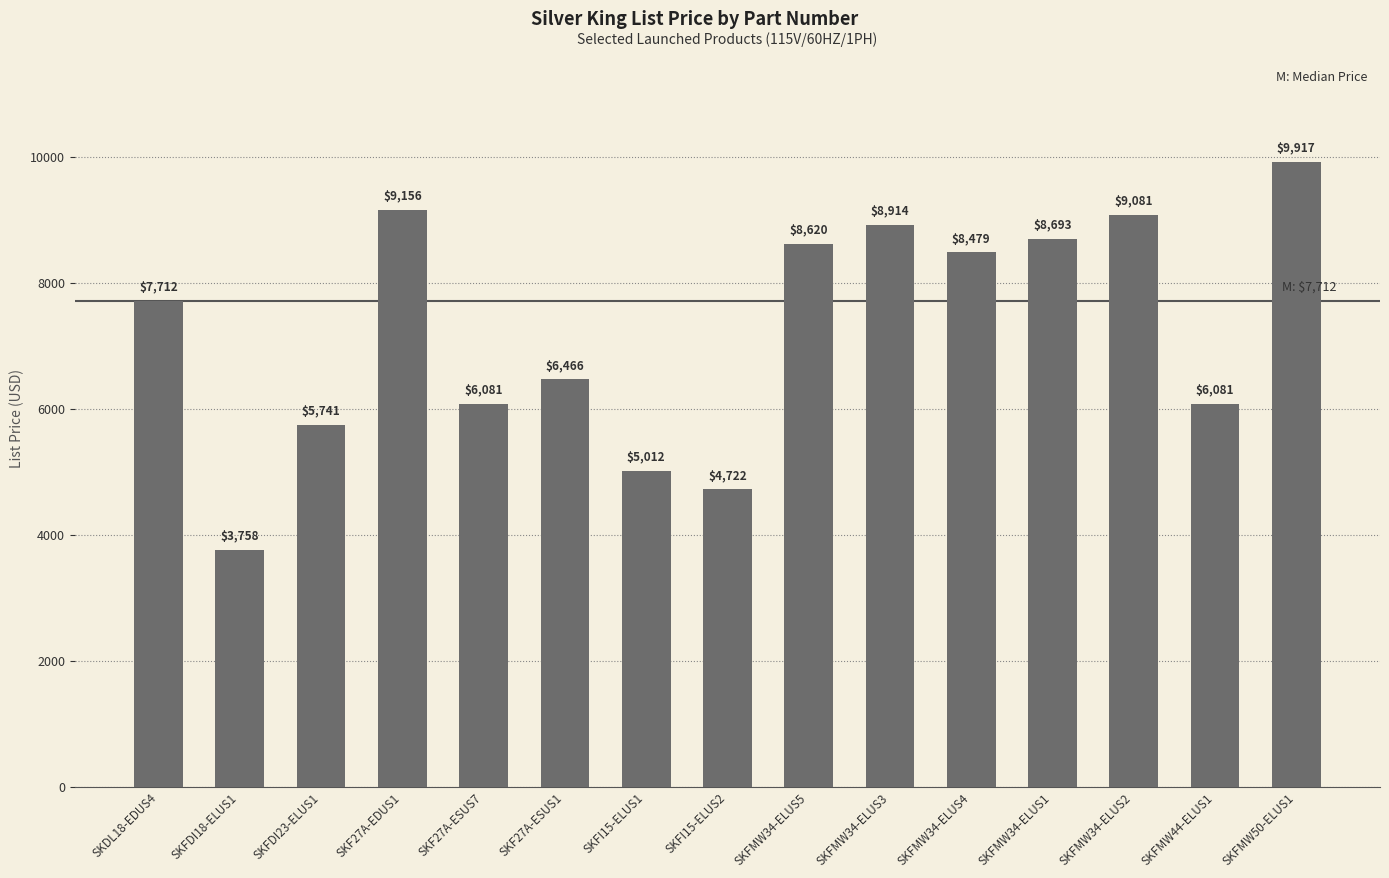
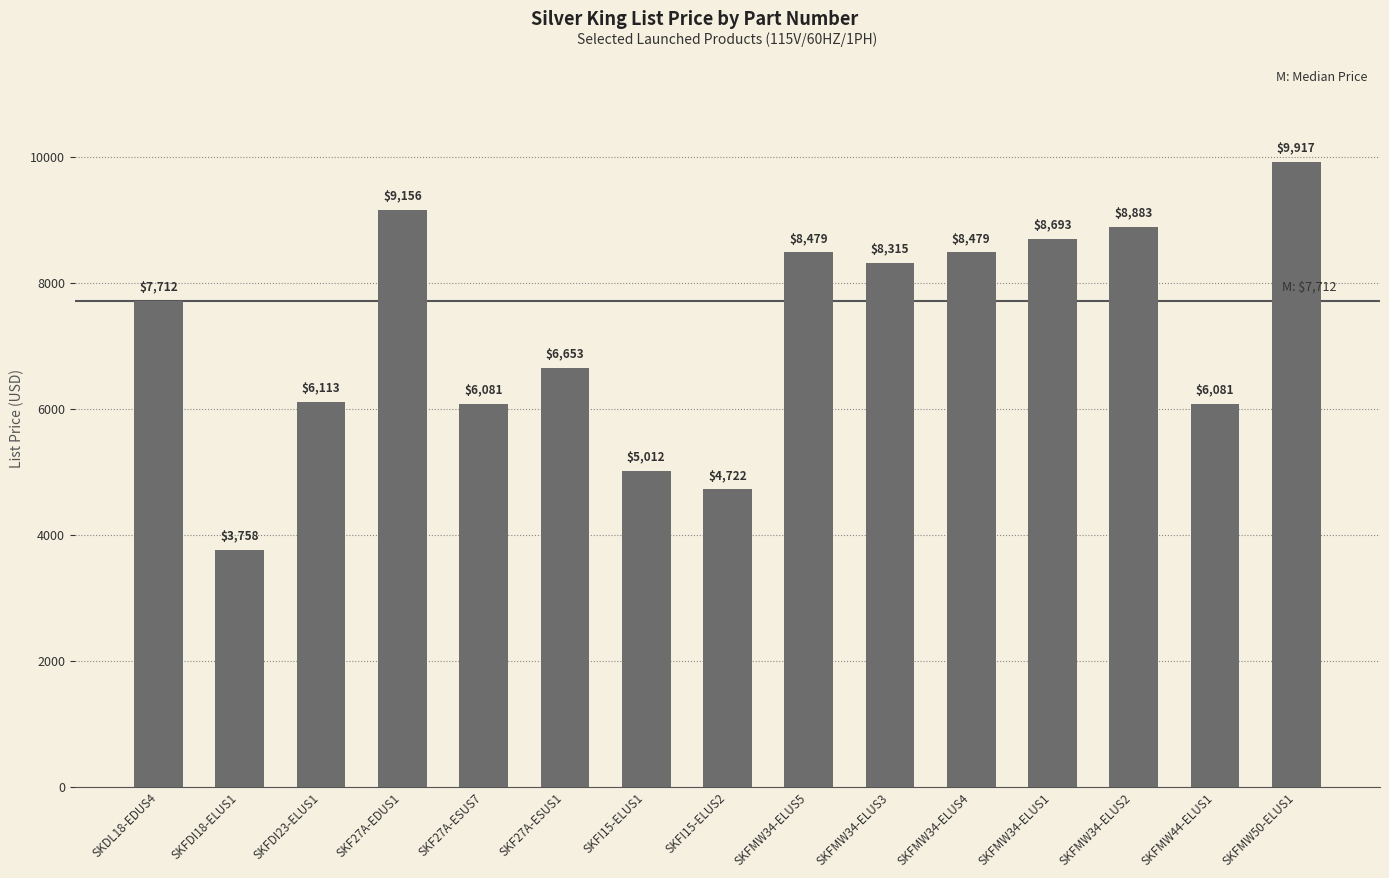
  {
    "SKDL18-EDUS4": "$7,712",
    "SKFDI18-ELUS1": "$3,758",
-   "SKFDI23-ELUS1": "$5,741",
+   "SKFDI23-ELUS1": "$6,113",
    "SKF27A-EDUS1": "$9,156",
    "SKF27A-ESUS7": "$6,081",
-   "SKF27A-ESUS1": "$6,466",
+   "SKF27A-ESUS1": "$6,653",
    "SKFI15-ELUS1": "$5,012",
    "SKFI15-ELUS2": "$4,722",
-   "SKFMW34-ELUS5": "$8,620",
-   "SKFMW34-ELUS3": "$8,914",
+   "SKFMW34-ELUS5": "$8,479",
+   "SKFMW34-ELUS3": "$8,315",
    "SKFMW34-ELUS4": "$8,479",
    "SKFMW34-ELUS1": "$8,693",
-   "SKFMW34-ELUS2": "$9,081",
+   "SKFMW34-ELUS2": "$8,883",
    "SKFMW44-ELUS1": "$6,081",
    "SKFMW50-ELUS1": "$9,917"
  }
